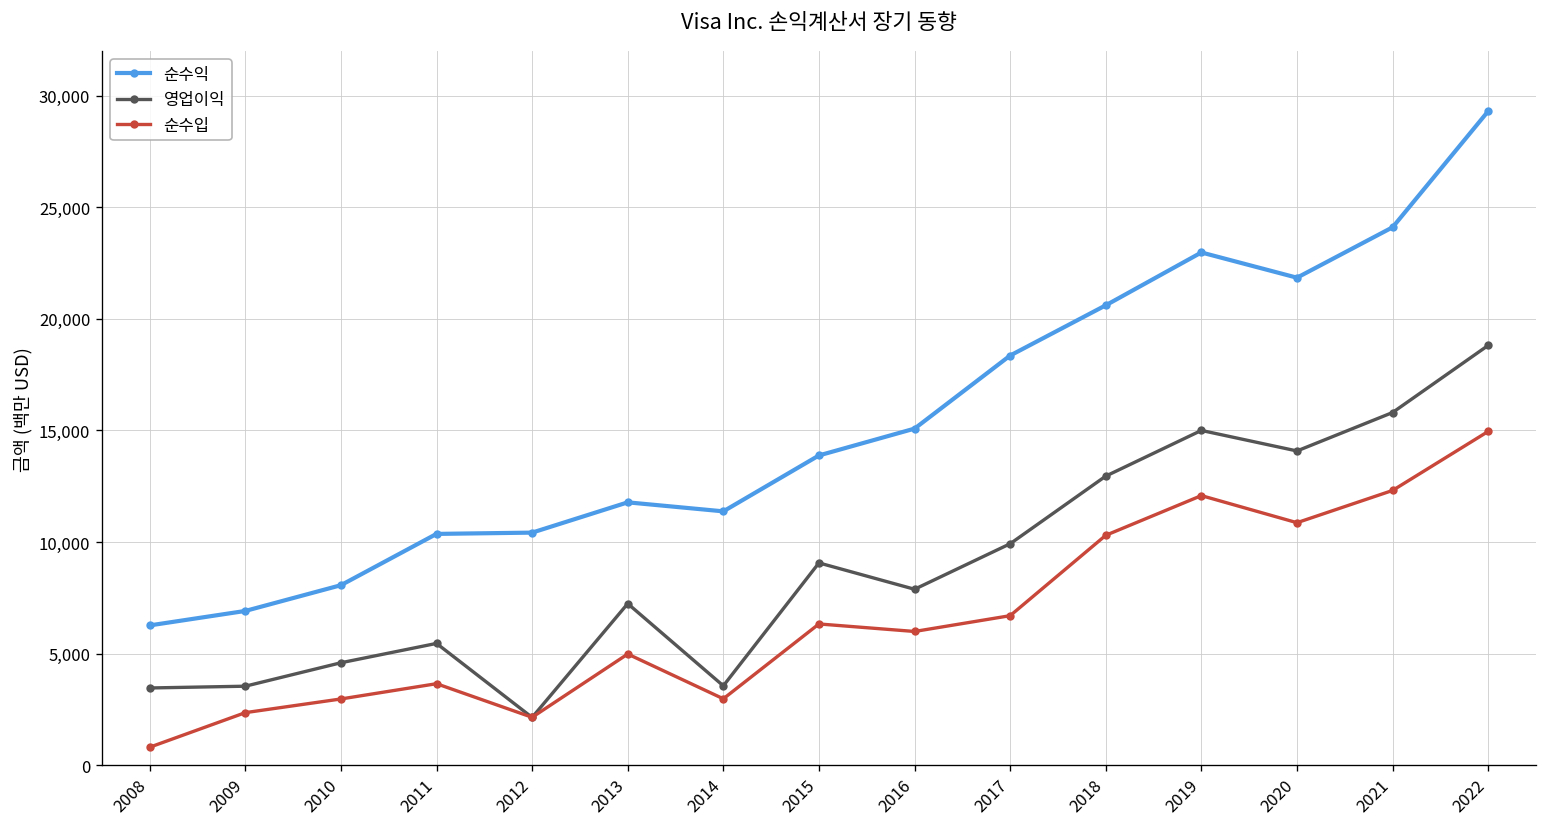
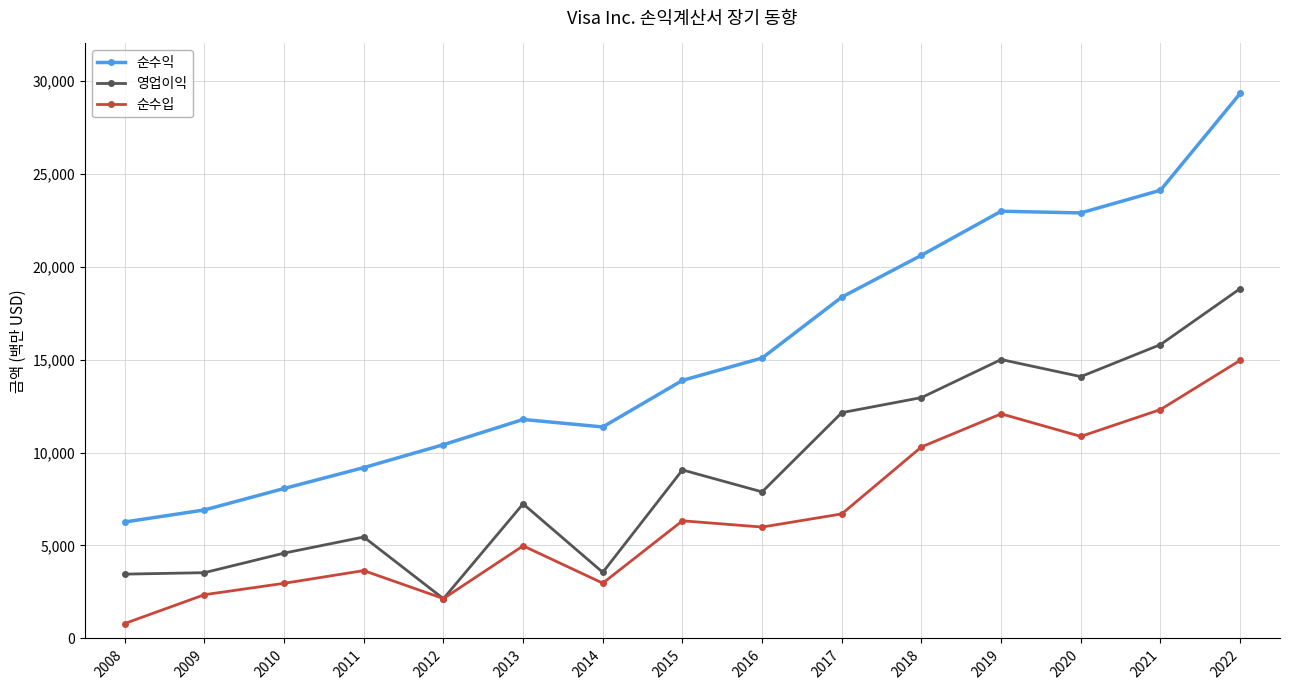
  {
    "순수익": {
      "2008": "6,300",
      "2009": "6,900",
      "2010": "8,100",
-     "2011": "10,400",
+     "2011": "9,200",
      "2012": "10,400",
      "2013": "11,800",
      "2014": "11,400",
      "2015": "13,900",
      "2016": "15,100",
      "2017": "18,400",
      "2018": "20,600",
      "2019": "23,000",
-     "2020": "21,800",
+     "2020": "22,900",
      "2021": "24,100",
      "2022": "29,300"
    },
    "영업이익": {
      "2008": "3,500",
      "2009": "3,500",
      "2010": "4,600",
      "2011": "5,500",
      "2013": "7,200",
      "2014": "3,600",
      "2015": "9,100",
      "2016": "7,900",
-     "2017": "9,900",
+     "2017": "12,100",
      "2018": "13,000",
      "2019": "15,000",
      "2020": "14,100",
      "2021": "15,800",
      "2022": "18,800"
    },
    "순수입": {
      "2008": "800",
      "2009": "2,400",
      "2010": "3,000",
      "2011": "3,700",
      "2013": "5,000",
      "2014": "3,000",
      "2015": "6,300",
      "2016": "6,000",
      "2017": "6,700",
      "2018": "10,300",
      "2019": "12,100",
      "2020": "10,900",
      "2021": "12,300",
      "2022": "15,000"
    }
  }
